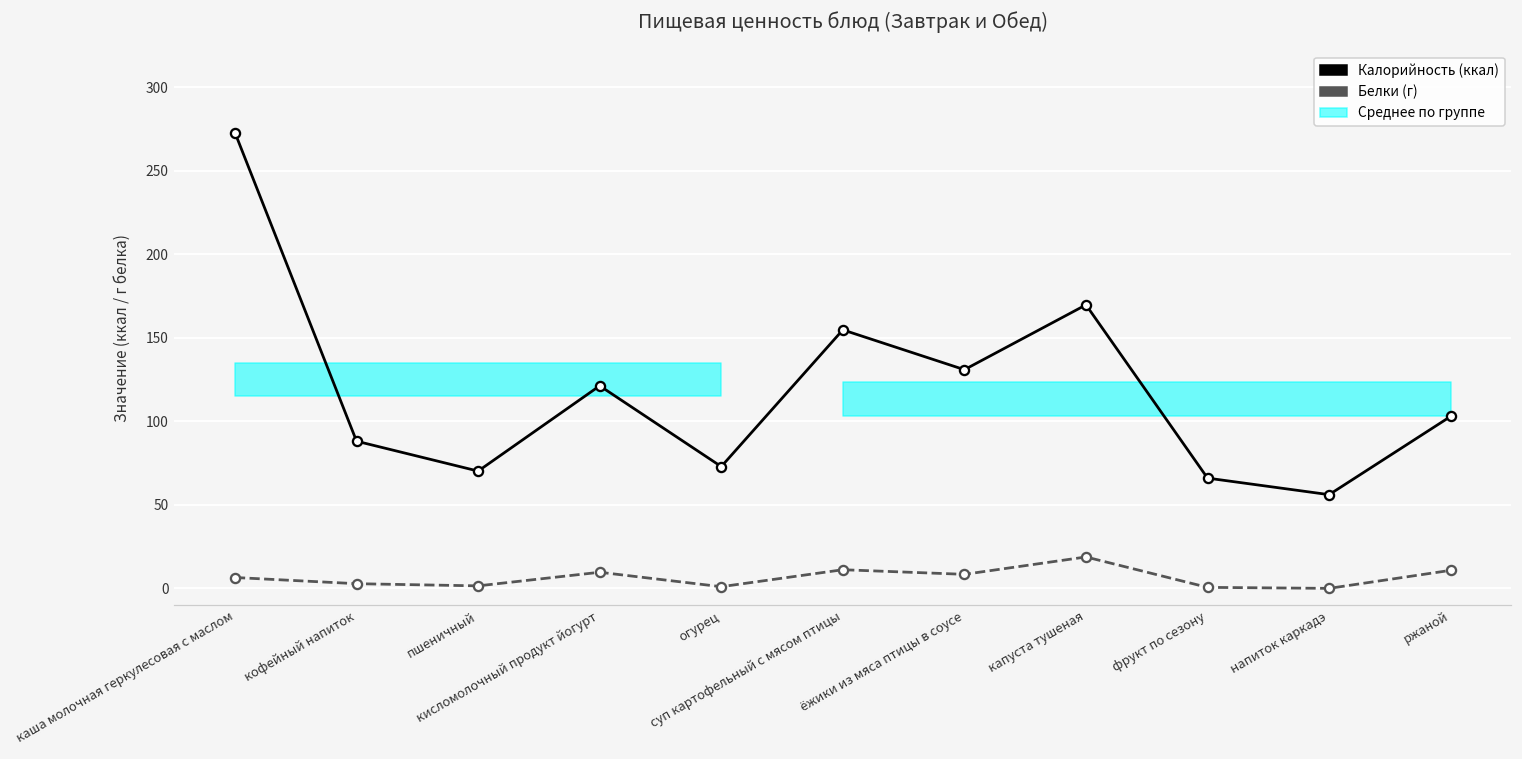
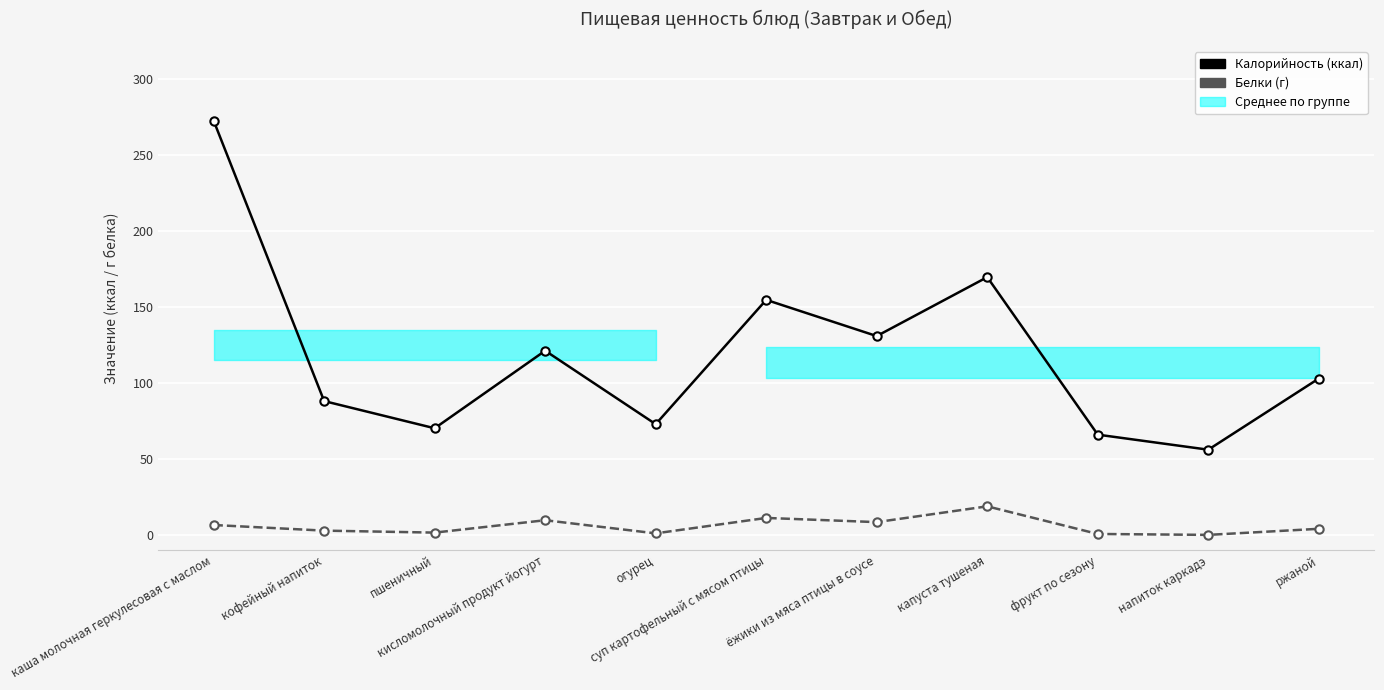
  {
    "Калорийность (ккал)": {
      "каша молочная геркулесовая с маслом": 273,
      "кофейный напиток": 88,
      "пшеничный": 70,
      "кисломолочный продукт йогурт": 121,
      "огурец": 73,
      "суп картофельный с мясом птицы": 155,
      "ёжики из мяса птицы в соусе": 131,
      "капуста тушеная": 170,
      "фрукт по сезону": 66,
      "напиток каркадэ": 56,
      "ржаной": 103
    },
    "Белки (г)": {
      "каша молочная геркулесовая с маслом": 7,
      "кофейный напиток": 3,
      "пшеничный": 2,
      "кисломолочный продукт йогурт": 10,
      "огурец": 1,
      "суп картофельный с мясом птицы": 11,
      "ёжики из мяса птицы в соусе": 8,
      "капуста тушеная": 19,
      "фрукт по сезону": 1,
      "напиток каркадэ": 0,
-     "ржаной": 11
+     "ржаной": 4
    }
  }
